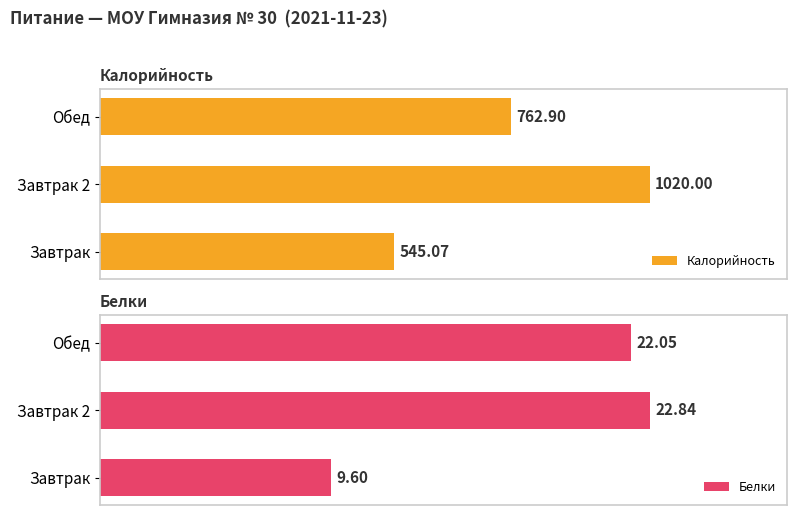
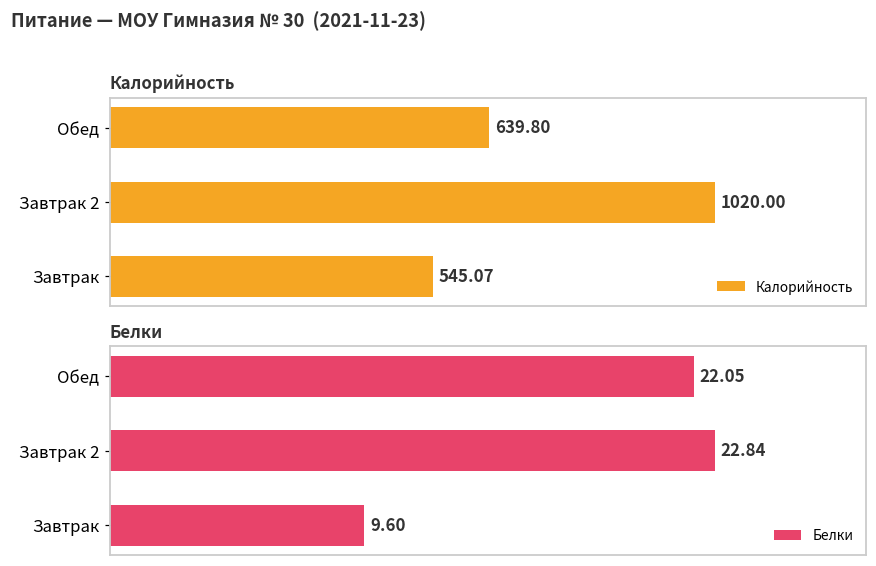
  {
    "Калорийность": {
-     "Обед": 762.90,
+     "Обед": 639.80,
      "Завтрак 2": 1020.00,
      "Завтрак": 545.07
    },
    "Белки": {
      "Обед": 22.05,
      "Завтрак 2": 22.84,
      "Завтрак": 9.60
    }
  }
